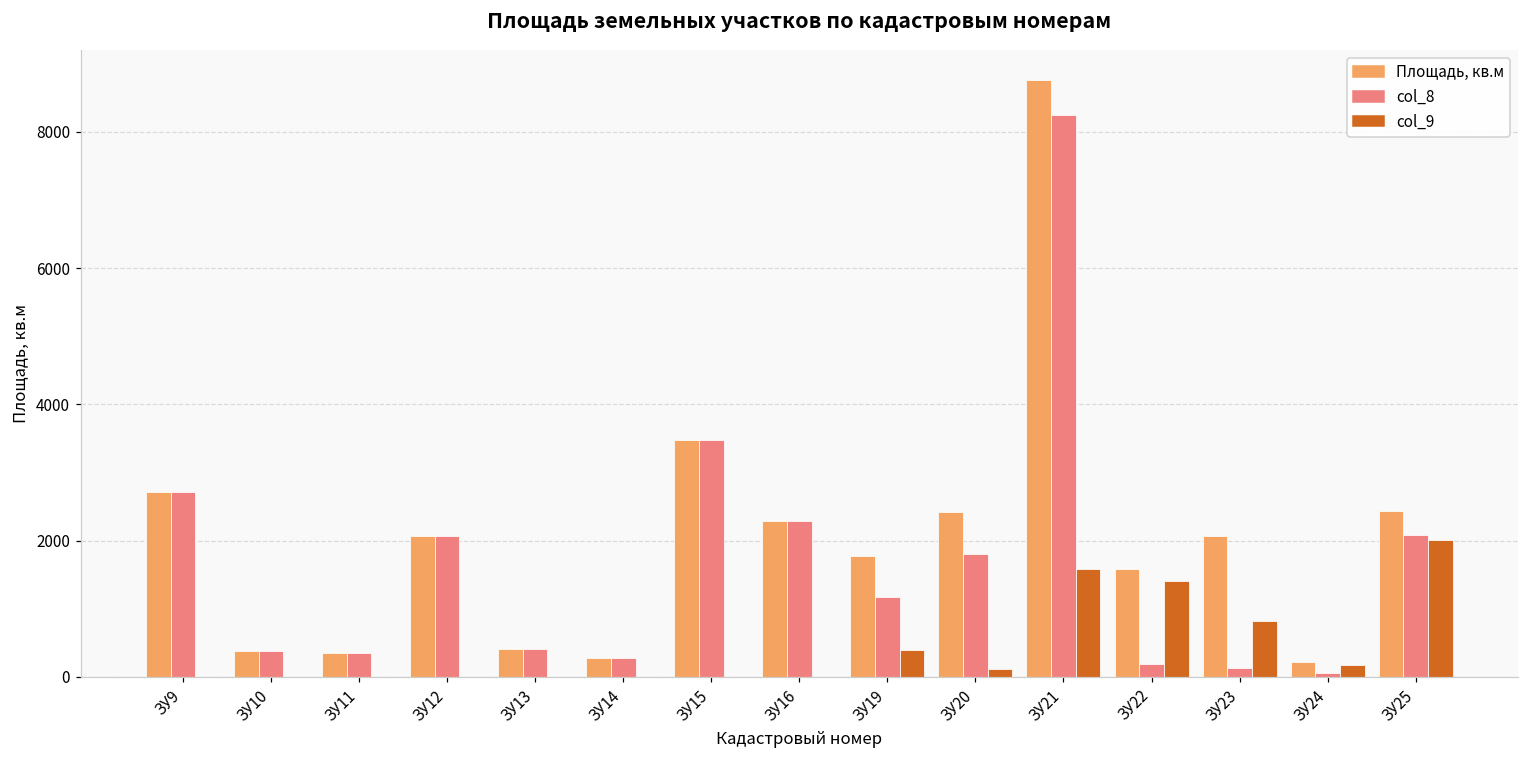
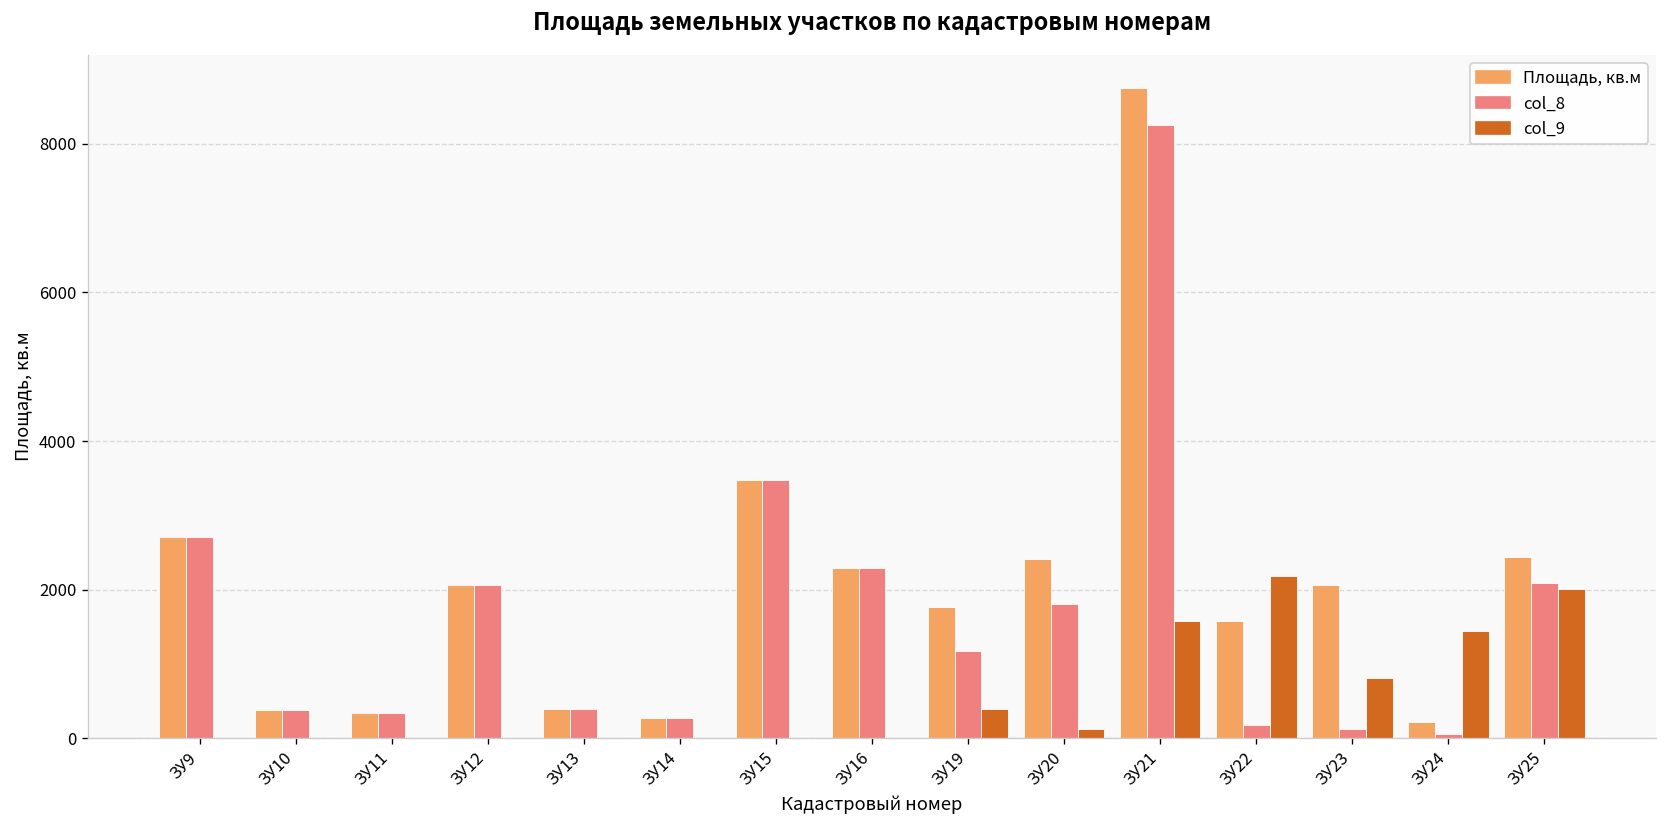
  {
    "col_9": {
      "ЗУ9": 0,
      "ЗУ10": 0,
      "ЗУ11": 0,
      "ЗУ12": 0,
      "ЗУ13": 0,
      "ЗУ14": 0,
      "ЗУ15": 0,
      "ЗУ16": 0,
      "ЗУ19": 400,
      "ЗУ20": 100,
      "ЗУ21": 1600,
-     "ЗУ22": 1400,
+     "ЗУ22": 2200,
      "ЗУ23": 800,
-     "ЗУ24": 200,
+     "ЗУ24": 1400,
      "ЗУ25": 2000
    }
  }
